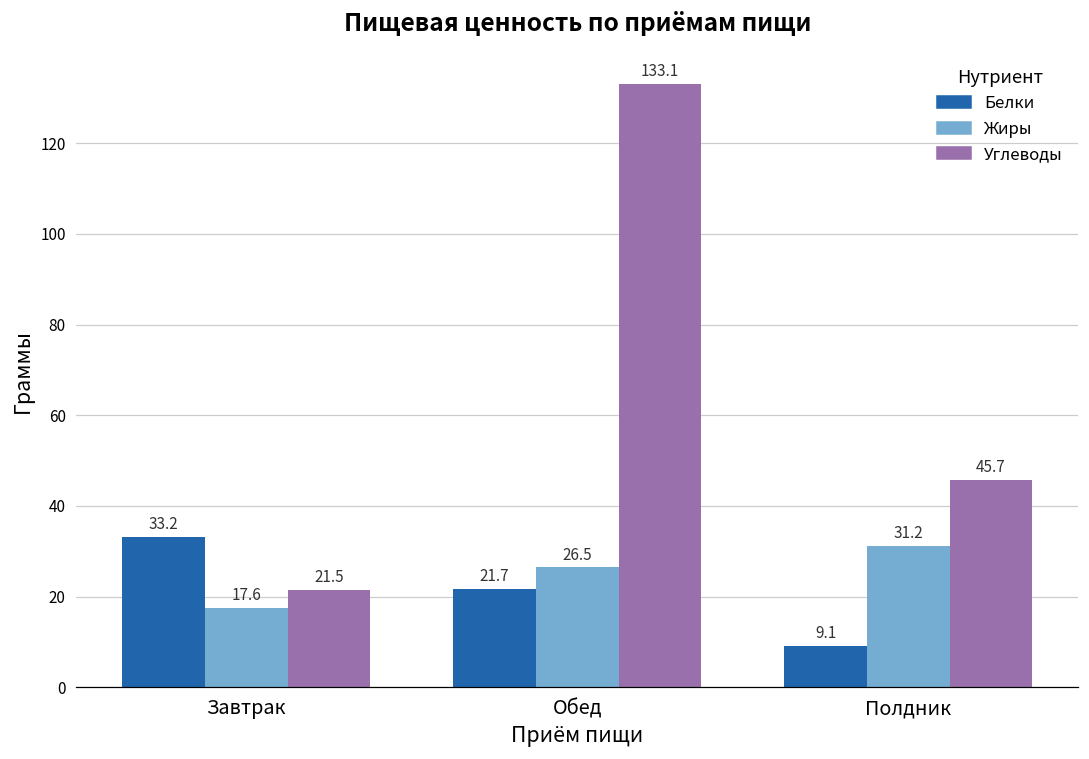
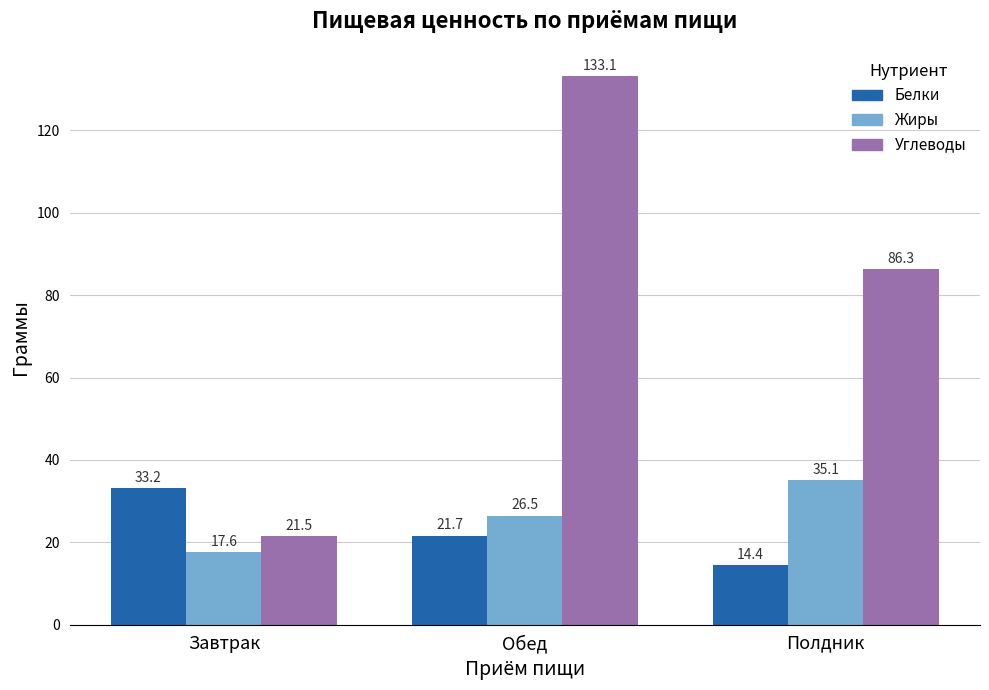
  {
    "Белки": {
      "Завтрак": 33.2,
      "Обед": 21.7,
-     "Полдник": 9.1
+     "Полдник": 14.4
    },
    "Жиры": {
      "Завтрак": 17.6,
      "Обед": 26.5,
-     "Полдник": 31.2
+     "Полдник": 35.1
    },
    "Углеводы": {
      "Завтрак": 21.5,
      "Обед": 133.1,
-     "Полдник": 45.7
+     "Полдник": 86.3
    }
  }
